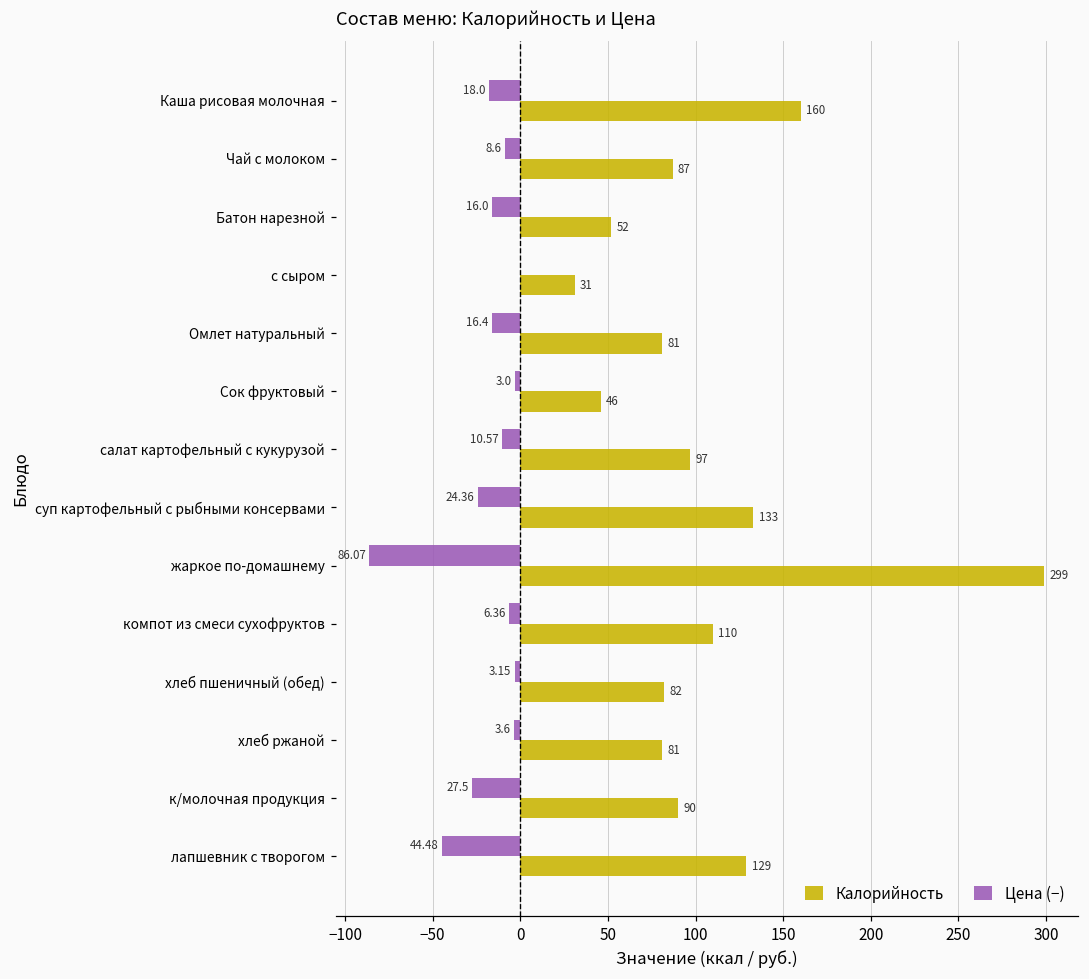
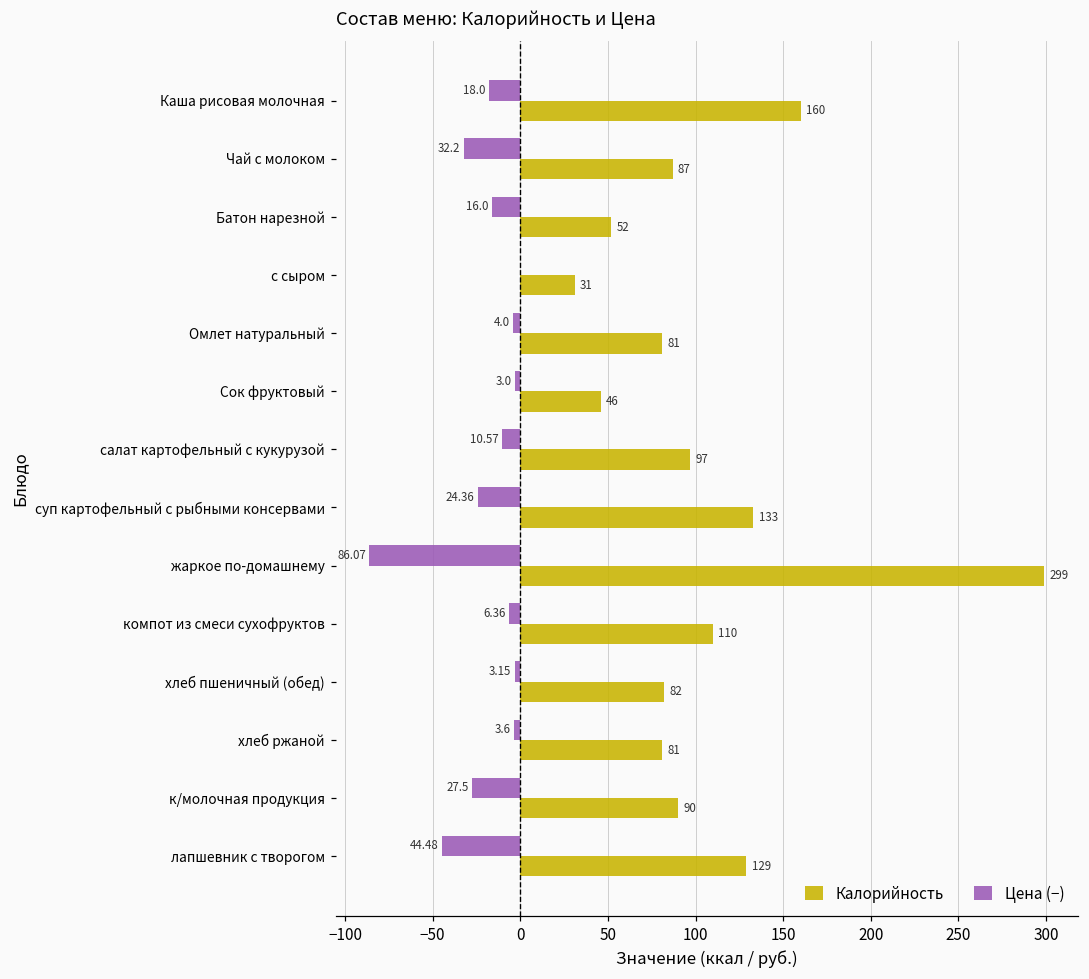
  {
    "Калорийность": {
      "Каша рисовая молочная": 160,
      "Чай с молоком": 87,
      "Батон нарезной": 52,
      "с сыром": 31,
      "Омлет натуральный": 81,
      "Сок фруктовый": 46,
      "салат картофельный с кукурузой": 97,
      "суп картофельный с рыбными консервами": 133,
      "жаркое по-домашнему": 299,
      "компот из смеси сухофруктов": 110,
      "хлеб пшеничный (обед)": 82,
      "хлеб ржаной": 81,
      "к/молочная продукция": 90,
      "лапшевник с творогом": 129
    },
    "Цена (−)": {
-     "Чай с молоком": 8.6,
-     "Омлет натуральный": 16.4
+     "Чай с молоком": 32.2,
+     "Омлет натуральный": 4.0
    }
  }
